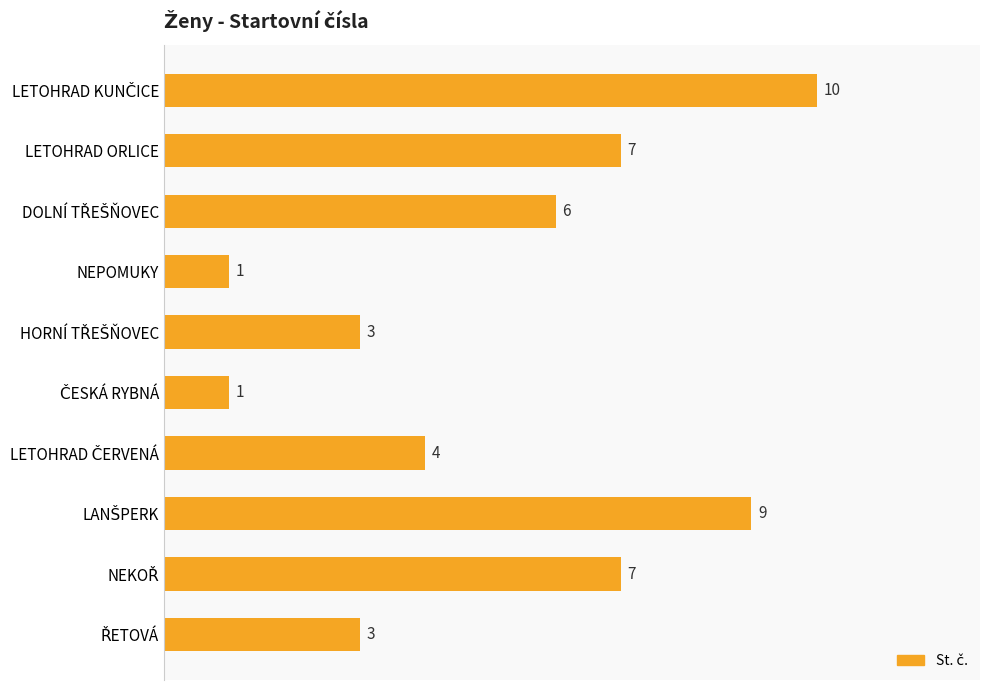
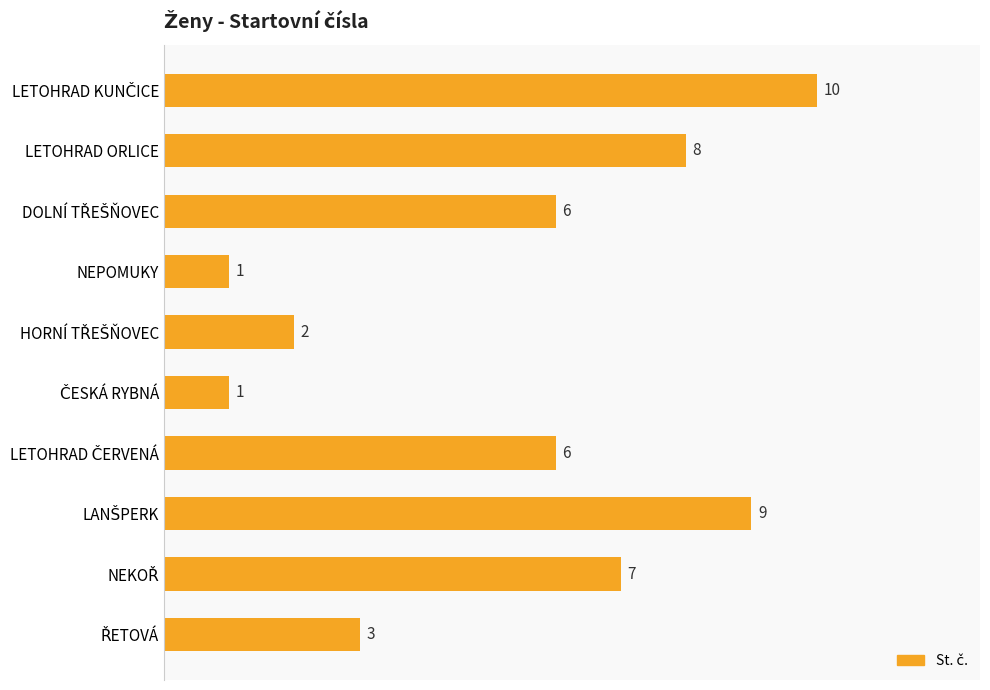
  {
    "LETOHRAD KUNČICE": 10,
-   "LETOHRAD ORLICE": 7,
+   "LETOHRAD ORLICE": 8,
    "DOLNÍ TŘEŠŇOVEC": 6,
    "NEPOMUKY": 1,
-   "HORNÍ TŘEŠŇOVEC": 3,
+   "HORNÍ TŘEŠŇOVEC": 2,
    "ČESKÁ RYBNÁ": 1,
-   "LETOHRAD ČERVENÁ": 4,
+   "LETOHRAD ČERVENÁ": 6,
    "LANŠPERK": 9,
    "NEKOŘ": 7,
    "ŘETOVÁ": 3
  }
